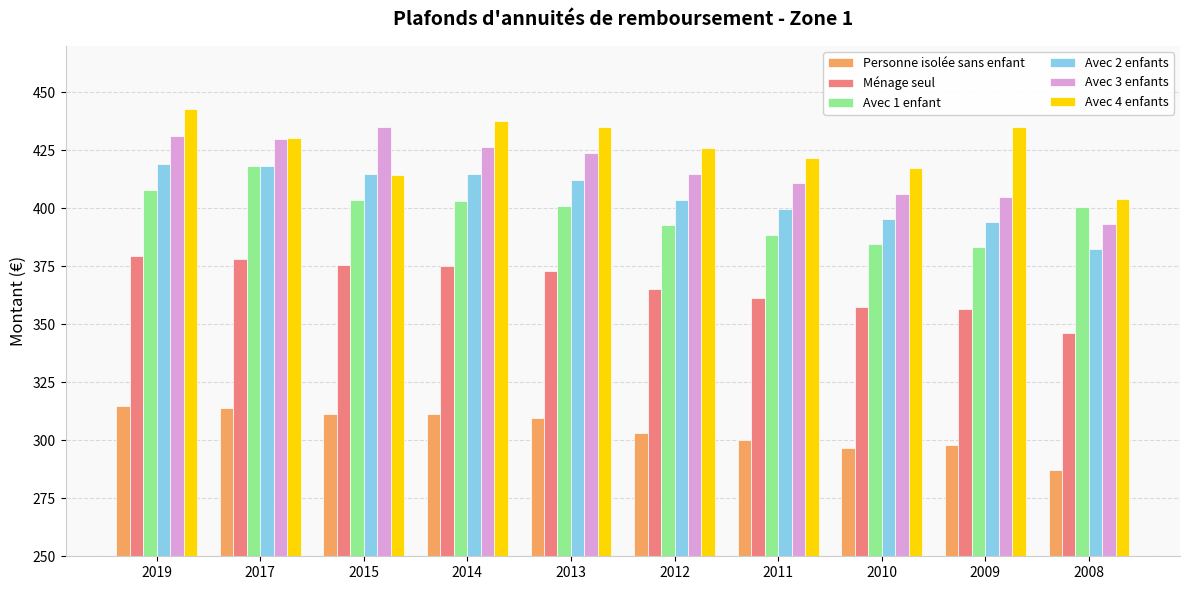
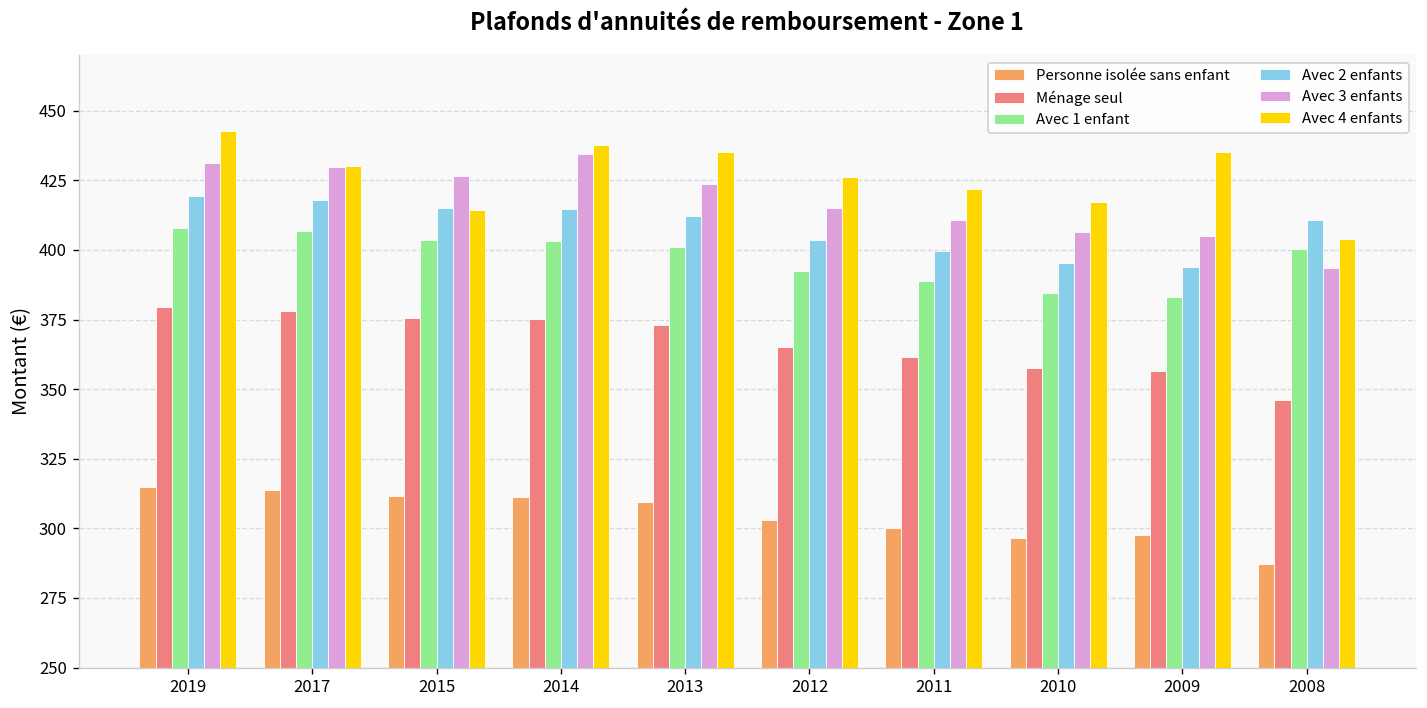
  {
    "Avec 1 enfant": {
      "2019": 408,
-     "2017": 418,
+     "2017": 407,
      "2015": 404,
      "2014": 403,
      "2013": 401,
      "2012": 393,
      "2011": 389,
      "2010": 384,
      "2009": 383,
      "2008": 400
    },
    "Avec 2 enfants": {
      "2019": 419,
      "2017": 418,
      "2015": 415,
      "2014": 415,
      "2013": 412,
      "2012": 404,
      "2011": 400,
      "2010": 395,
      "2009": 394,
-     "2008": 383
+     "2008": 411
    },
    "Avec 3 enfants": {
      "2019": 431,
      "2017": 430,
-     "2015": 435,
-     "2014": 426,
+     "2015": 427,
+     "2014": 434,
      "2013": 424,
      "2012": 415,
      "2011": 411,
      "2010": 406,
      "2009": 405,
      "2008": 393
    },
    "Avec 4 enfants": {
      "2019": 443,
      "2017": 430,
      "2015": 414,
      "2014": 438,
      "2013": 435,
      "2012": 426,
      "2011": 422,
      "2010": 417,
      "2009": 435,
      "2008": 404
    }
  }
